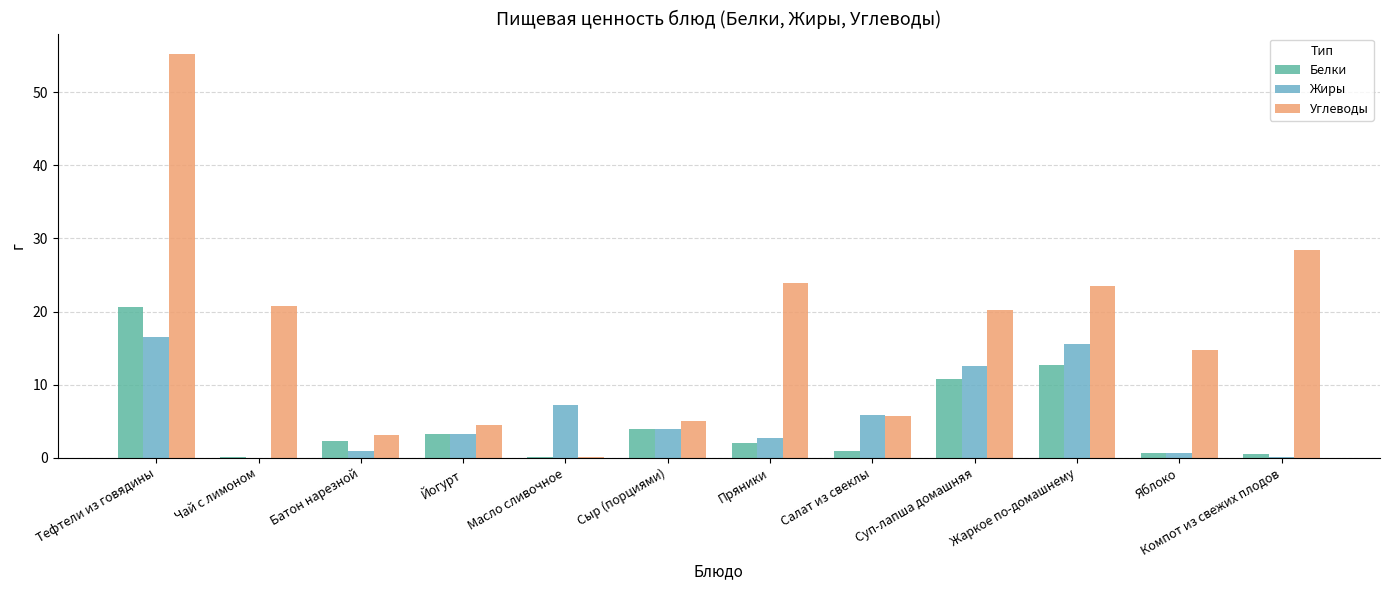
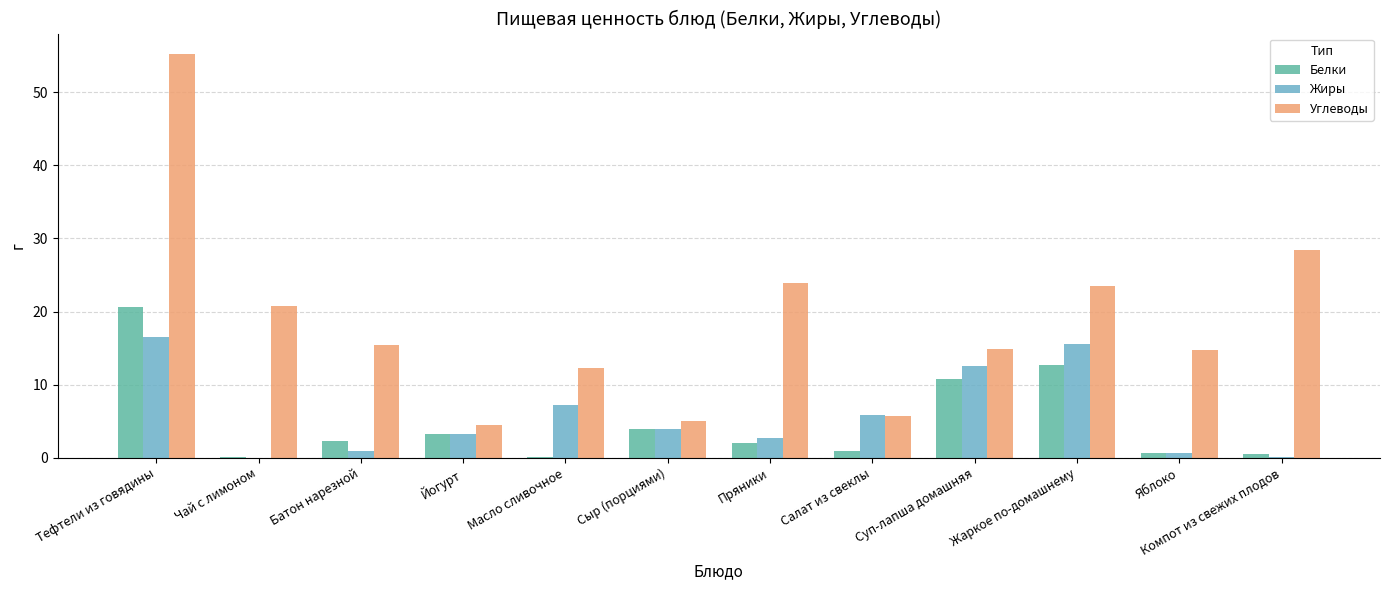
  {
    "Углеводы": {
      "Тефтели из говядины": 55,
      "Чай с лимоном": 21,
-     "Батон нарезной": 3,
+     "Батон нарезной": 15,
      "Йогурт": 5,
-     "Масло сливочное": 0,
+     "Масло сливочное": 12,
      "Сыр (порциями)": 5,
      "Пряники": 24,
      "Салат из свеклы": 6,
-     "Суп-лапша домашняя": 20,
+     "Суп-лапша домашняя": 15,
      "Жаркое по-домашнему": 23,
      "Яблоко": 15,
      "Компот из свежих плодов": 28
    }
  }
